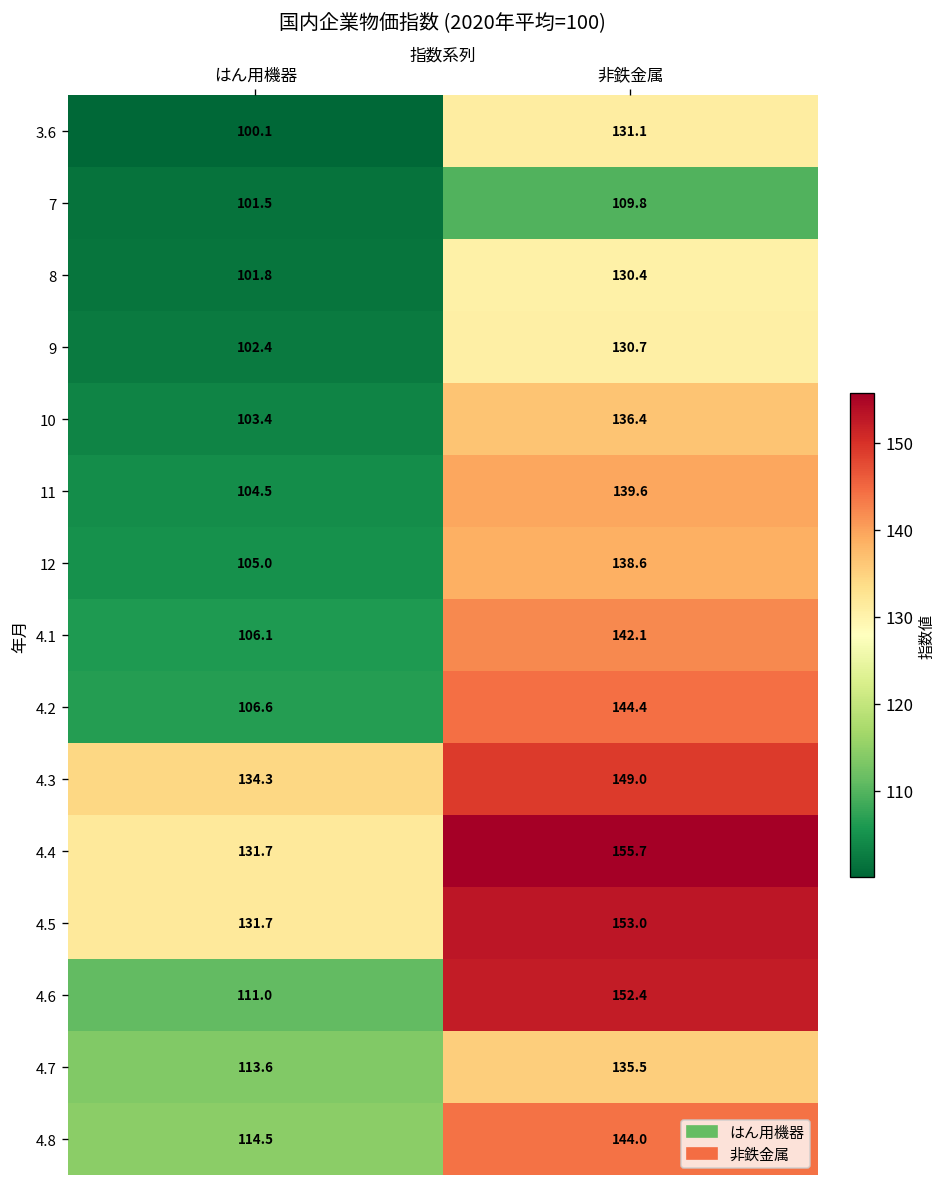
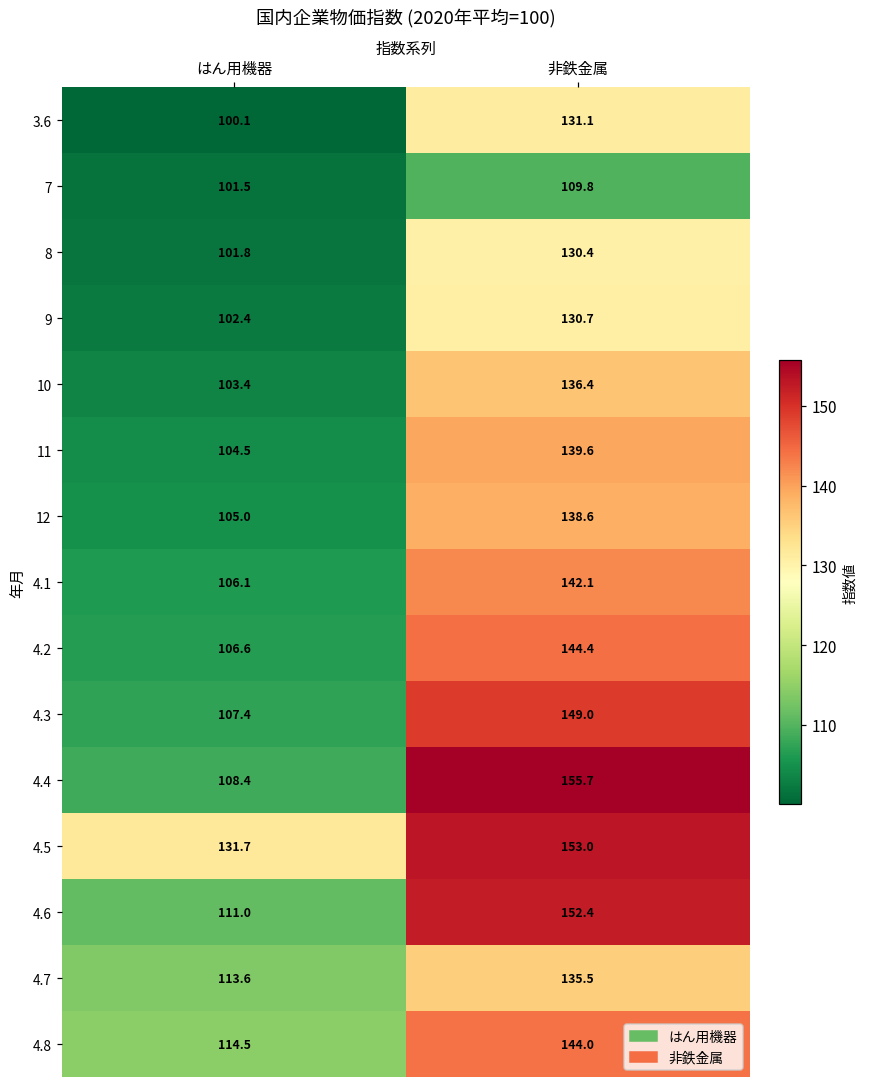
  {
    "3.6": {
      "はん用機器": 100.1,
      "非鉄金属": 131.1
    },
    "7": {
      "はん用機器": 101.5,
      "非鉄金属": 109.8
    },
    "8": {
      "はん用機器": 101.8,
      "非鉄金属": 130.4
    },
    "9": {
      "はん用機器": 102.4,
      "非鉄金属": 130.7
    },
    "10": {
      "はん用機器": 103.4,
      "非鉄金属": 136.4
    },
    "11": {
      "はん用機器": 104.5,
      "非鉄金属": 139.6
    },
    "12": {
      "はん用機器": 105.0,
      "非鉄金属": 138.6
    },
    "4.1": {
      "はん用機器": 106.1,
      "非鉄金属": 142.1
    },
    "4.2": {
      "はん用機器": 106.6,
      "非鉄金属": 144.4
    },
    "4.3": {
-     "はん用機器": 134.3,
+     "はん用機器": 107.4,
      "非鉄金属": 149.0
    },
    "4.4": {
-     "はん用機器": 131.7,
+     "はん用機器": 108.4,
      "非鉄金属": 155.7
    },
    "4.5": {
      "はん用機器": 131.7,
      "非鉄金属": 153.0
    },
    "4.6": {
      "はん用機器": 111.0,
      "非鉄金属": 152.4
    },
    "4.7": {
      "はん用機器": 113.6,
      "非鉄金属": 135.5
    },
    "4.8": {
      "はん用機器": 114.5,
      "非鉄金属": 144.0
    }
  }
